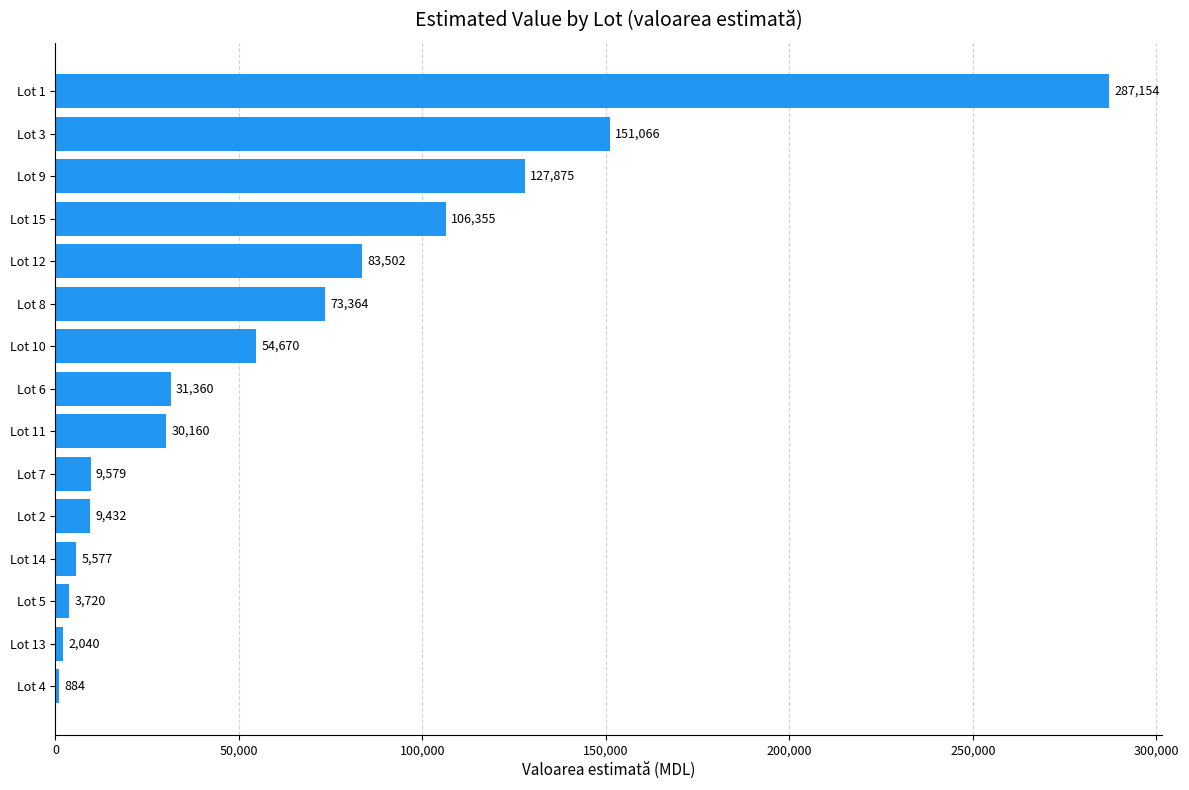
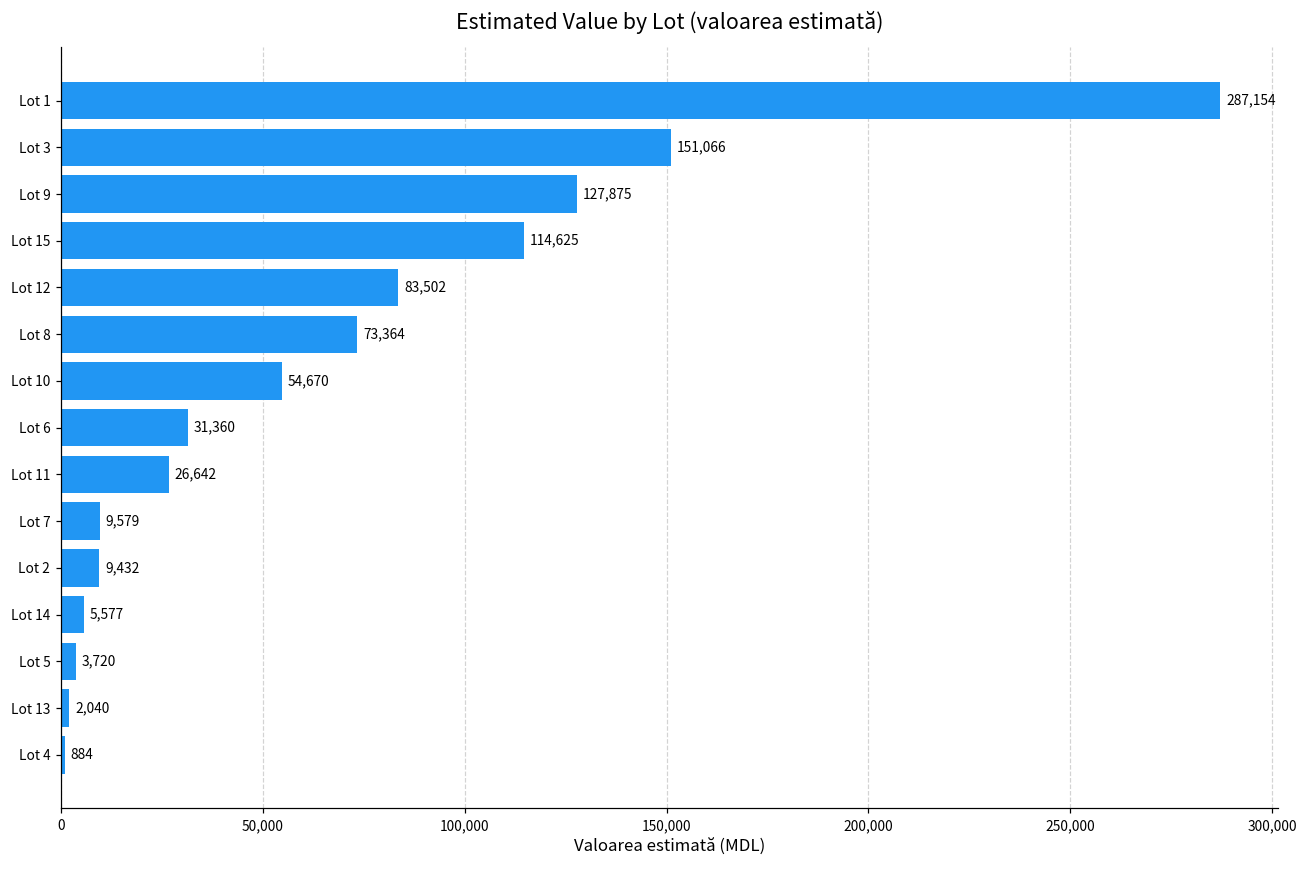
  {
    "Lot 1": "287,154",
    "Lot 3": "151,066",
    "Lot 9": "127,875",
-   "Lot 15": "106,355",
+   "Lot 15": "114,625",
    "Lot 12": "83,502",
    "Lot 8": "73,364",
    "Lot 10": "54,670",
    "Lot 6": "31,360",
-   "Lot 11": "30,160",
+   "Lot 11": "26,642",
    "Lot 7": "9,579",
    "Lot 2": "9,432",
    "Lot 14": "5,577",
    "Lot 5": "3,720",
    "Lot 13": "2,040",
    "Lot 4": "884"
  }
